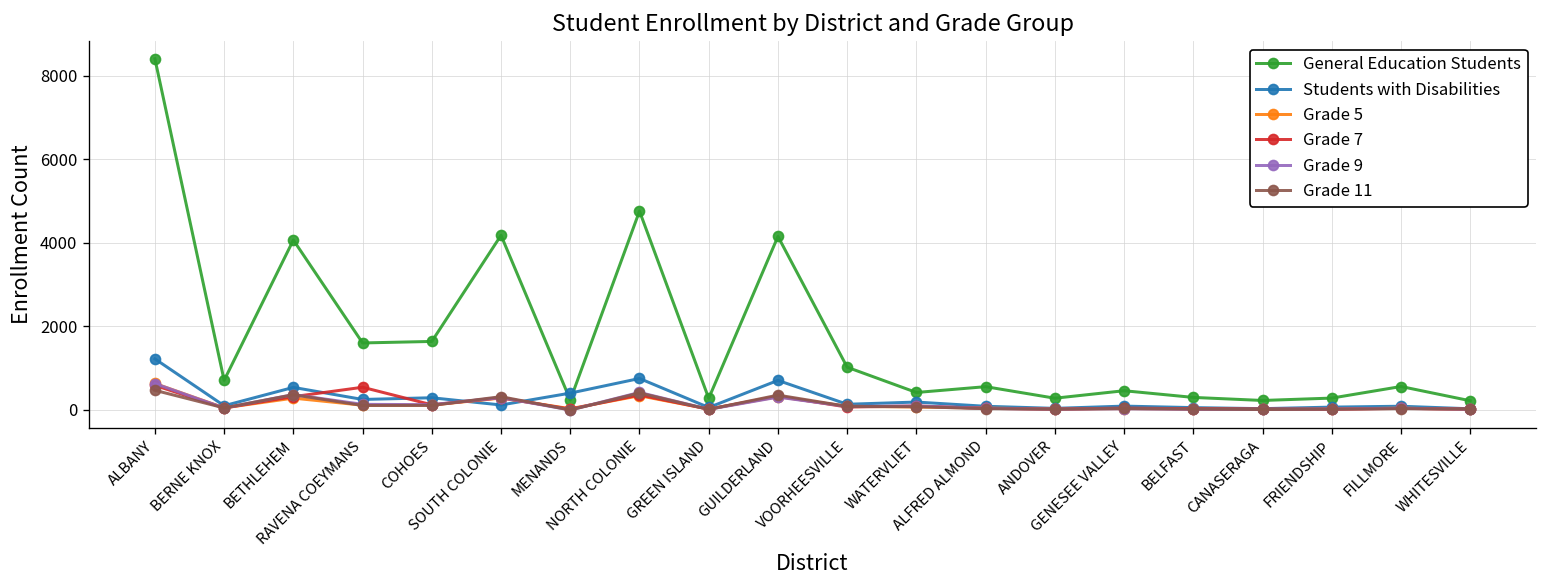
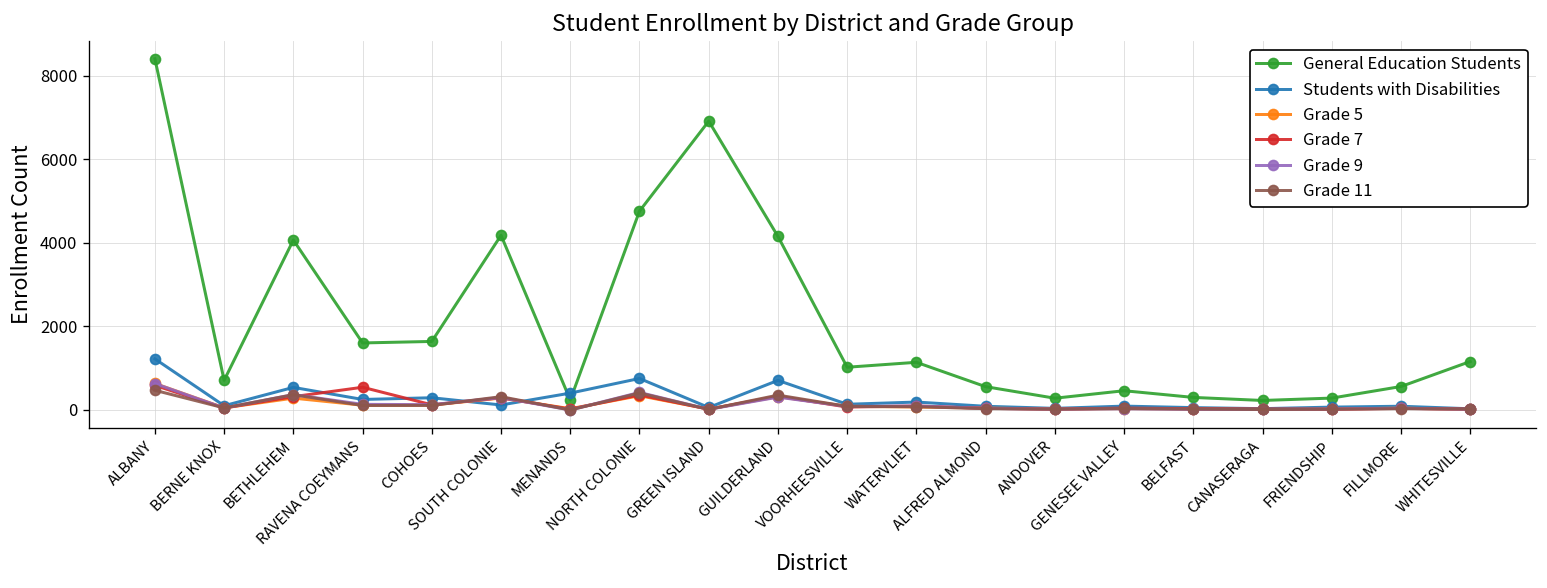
  {
    "General Education Students": {
      "ALBANY": 8400,
      "BERNE KNOX": 700,
      "BETHLEHEM": 4100,
      "RAVENA COEYMANS": 1600,
      "COHOES": 1600,
      "SOUTH COLONIE": 4200,
      "MENANDS": 200,
      "NORTH COLONIE": 4800,
-     "GREEN ISLAND": 300,
+     "GREEN ISLAND": 6900,
      "GUILDERLAND": 4200,
      "VOORHEESVILLE": 1000,
-     "WATERVLIET": 400,
+     "WATERVLIET": 1100,
      "ALFRED ALMOND": 600,
      "ANDOVER": 300,
      "GENESEE VALLEY": 500,
      "BELFAST": 300,
      "CANASERAGA": 200,
      "FRIENDSHIP": 300,
      "FILLMORE": 600,
-     "WHITESVILLE": 200
+     "WHITESVILLE": 1200
    },
    "Students with Disabilities": {
      "ALBANY": 1200,
      "BETHLEHEM": 500,
      "RAVENA COEYMANS": 300,
      "COHOES": 300,
      "SOUTH COLONIE": 100,
      "MENANDS": 400,
      "NORTH COLONIE": 800,
      "GUILDERLAND": 700,
      "WATERVLIET": 200
    },
    "Grade 7": {
      "RAVENA COEYMANS": 500
    },
    "Grade 11": {
      "ALBANY": 500
    }
  }
